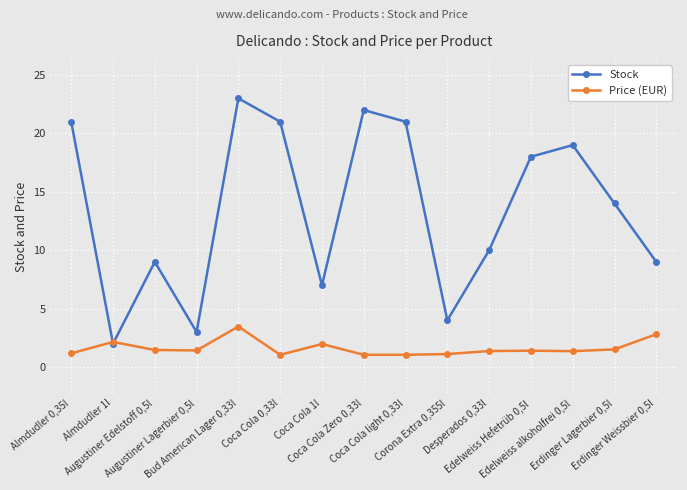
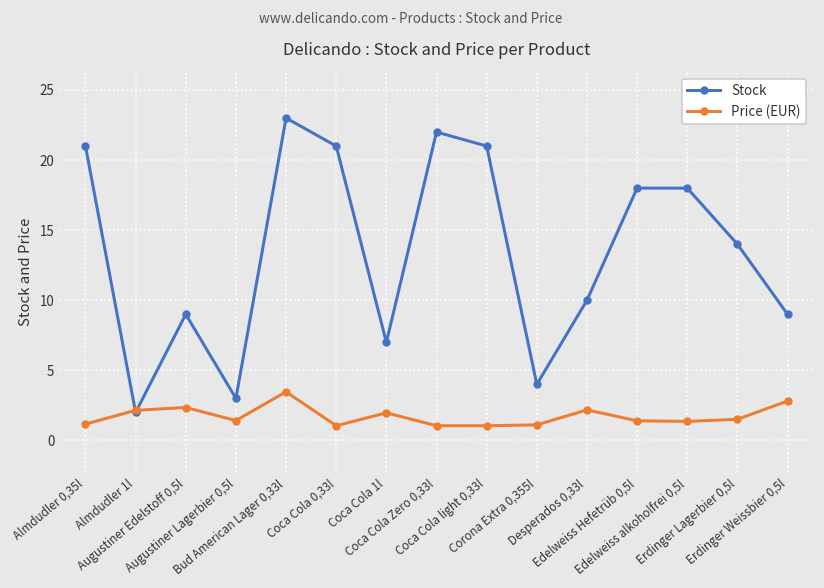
  {
    "Stock": {
      "Almdudler 0,35l": 21,
      "Augustiner Edelstoff 0,5l": 9,
      "Augustiner Lagerbier 0,5l": 3,
      "Bud American Lager 0,33l": 23,
      "Coca Cola 0,33l": 21,
      "Coca Cola 1l": 7,
      "Coca Cola Zero 0,33l": 22,
      "Coca Cola light 0,33l": 21,
      "Corona Extra 0,355l": 4,
      "Desperados 0,33l": 10,
      "Edelweiss Hefetrüb 0,5l": 18,
-     "Edelweiss alkoholfrei 0,5l": 19,
+     "Edelweiss alkoholfrei 0,5l": 18,
      "Erdinger Lagerbier 0,5l": 14,
      "Erdinger Weissbier 0,5l": 9
    },
    "Price (EUR)": {
      "Almdudler 0,35l": 1.2,
-     "Augustiner Edelstoff 0,5l": 1.5,
+     "Augustiner Edelstoff 0,5l": 2.4,
      "Augustiner Lagerbier 0,5l": 1.4,
      "Bud American Lager 0,33l": 3.5,
      "Coca Cola 0,33l": 1.1,
      "Coca Cola 1l": 2.0,
      "Coca Cola Zero 0,33l": 1.1,
      "Coca Cola light 0,33l": 1.1,
      "Corona Extra 0,355l": 1.1,
-     "Desperados 0,33l": 1.4,
+     "Desperados 0,33l": 2.2,
      "Edelweiss Hefetrüb 0,5l": 1.4,
      "Edelweiss alkoholfrei 0,5l": 1.4,
      "Erdinger Lagerbier 0,5l": 1.5,
      "Erdinger Weissbier 0,5l": 2.8
    }
  }
